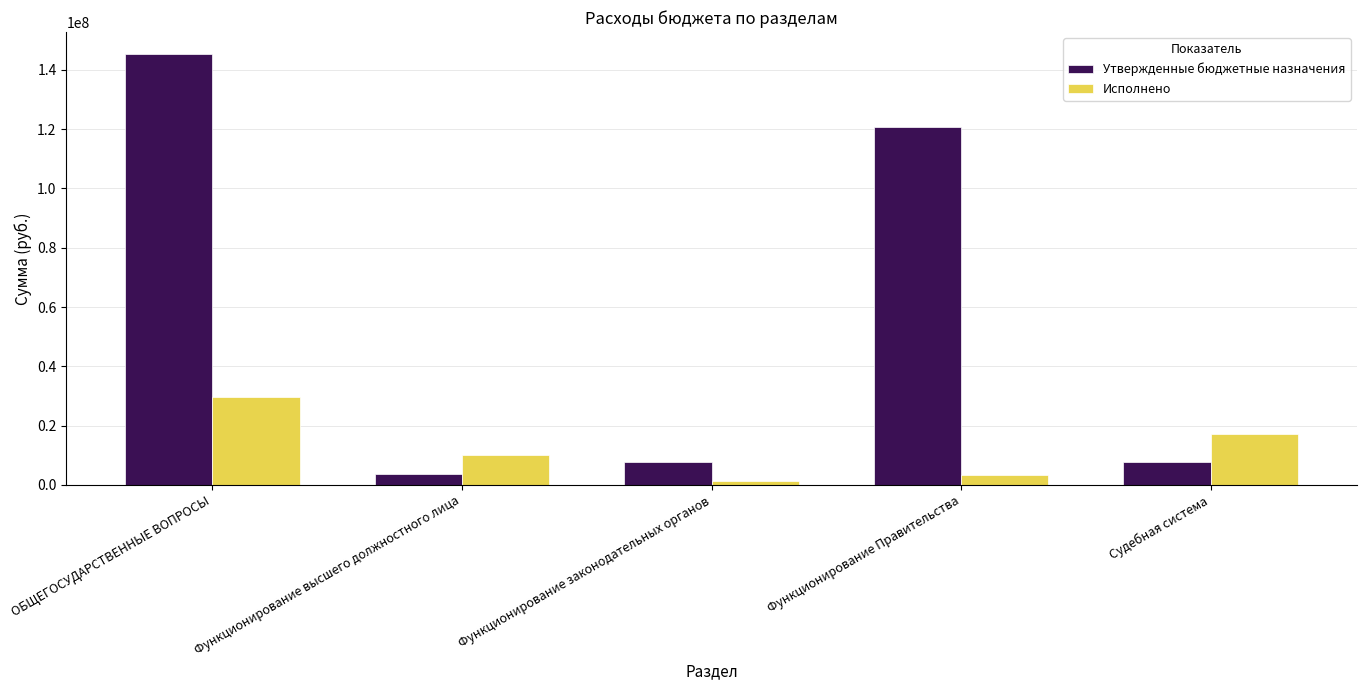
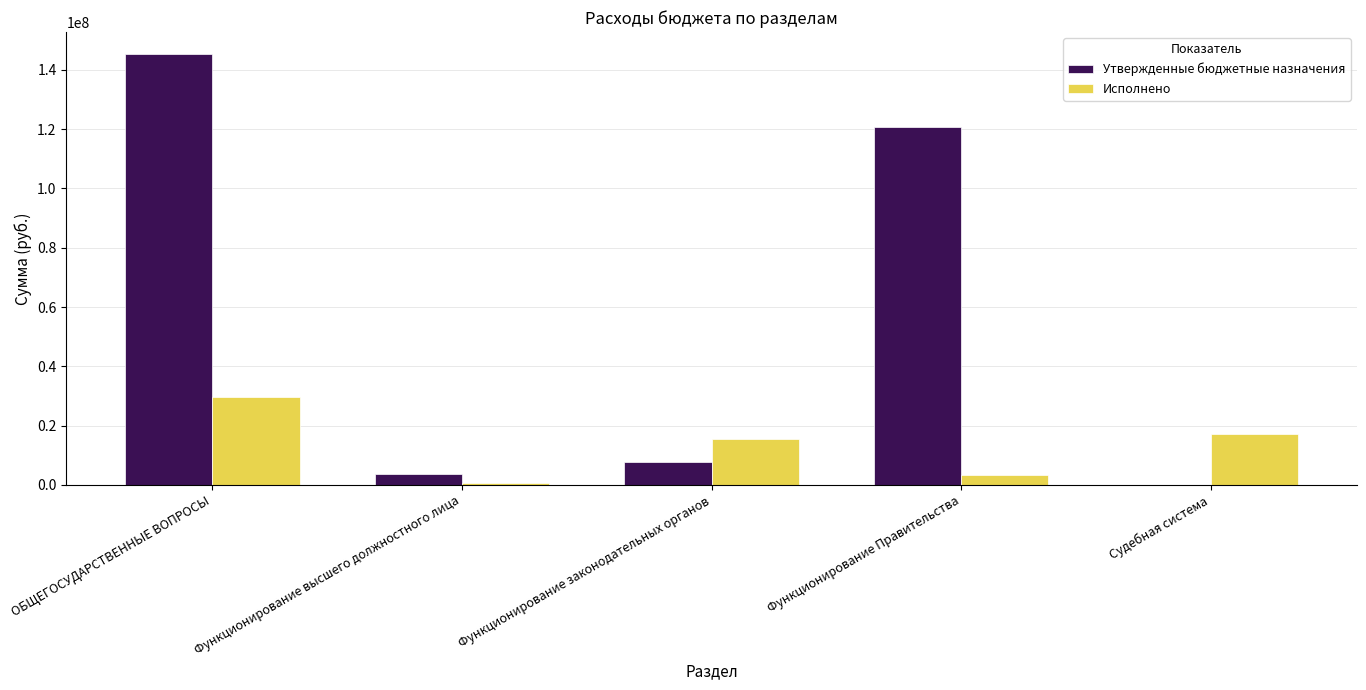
  {
    "Утвержденные бюджетные назначения": {
      "ОБЩЕГОСУДАРСТВЕННЫЕ ВОПРОСЫ": 145000000,
      "Функционирование высшего должностного лица": 4000000,
      "Функционирование законодательных органов": 8000000,
      "Функционирование Правительства": 121000000,
-     "Судебная система": 8000000
+     "Судебная система": 0
    },
    "Исполнено": {
      "ОБЩЕГОСУДАРСТВЕННЫЕ ВОПРОСЫ": 30000000,
-     "Функционирование высшего должностного лица": 10000000,
-     "Функционирование законодательных органов": 1000000,
+     "Функционирование высшего должностного лица": 1000000,
+     "Функционирование законодательных органов": 16000000,
      "Функционирование Правительства": 3000000,
      "Судебная система": 17000000
    }
  }
